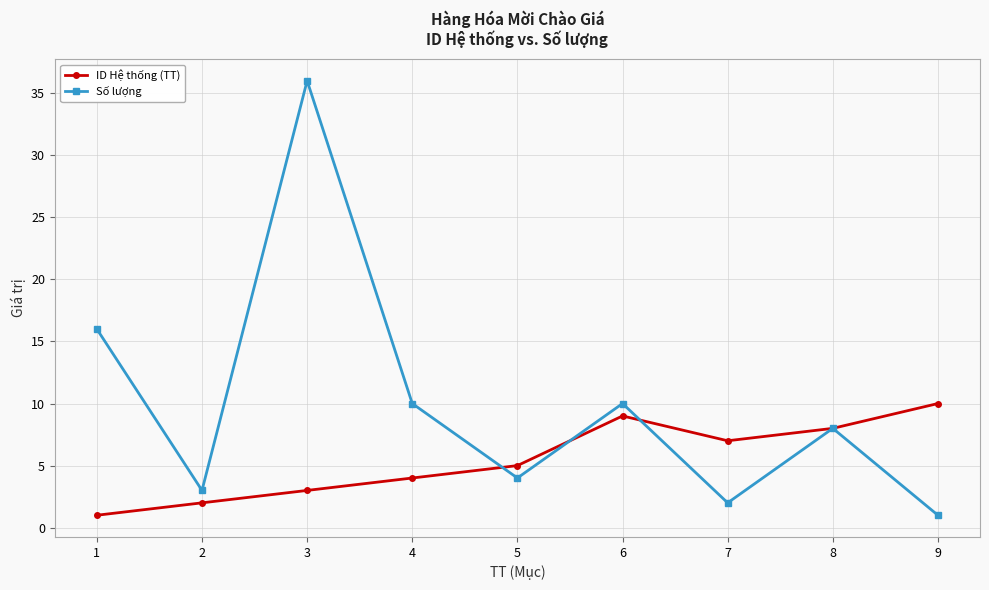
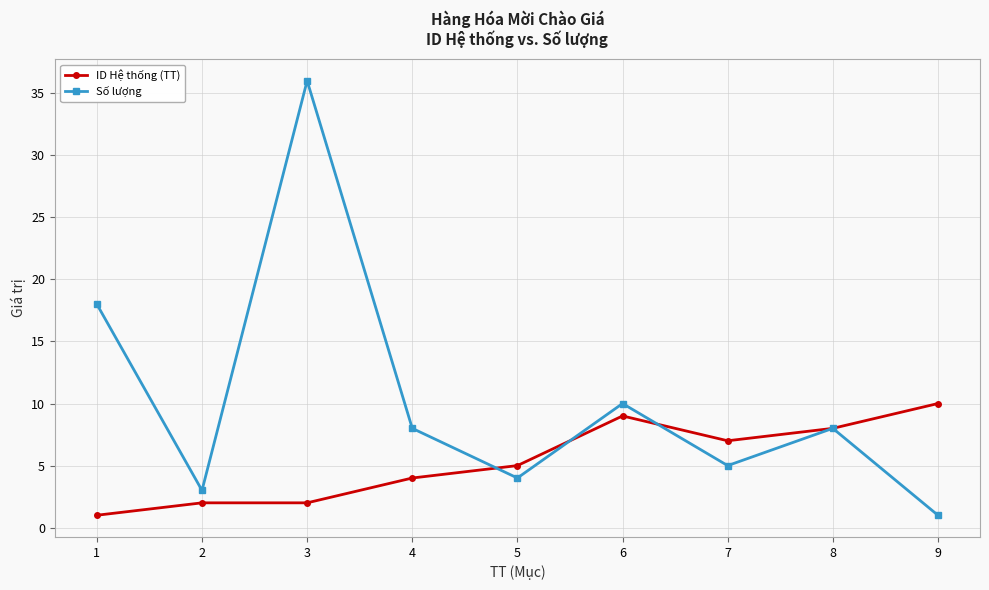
  {
    "ID Hệ thống (TT)": {
      "1": 1,
      "2": 2,
-     "3": 3,
+     "3": 2,
      "4": 4,
      "5": 5,
      "6": 9,
      "7": 7,
      "9": 10
    },
    "Số lượng": {
-     "1": 16,
+     "1": 18,
      "2": 3,
      "3": 36,
-     "4": 10,
+     "4": 8,
      "5": 4,
      "6": 10,
-     "7": 2,
+     "7": 5,
      "9": 1
    }
  }
